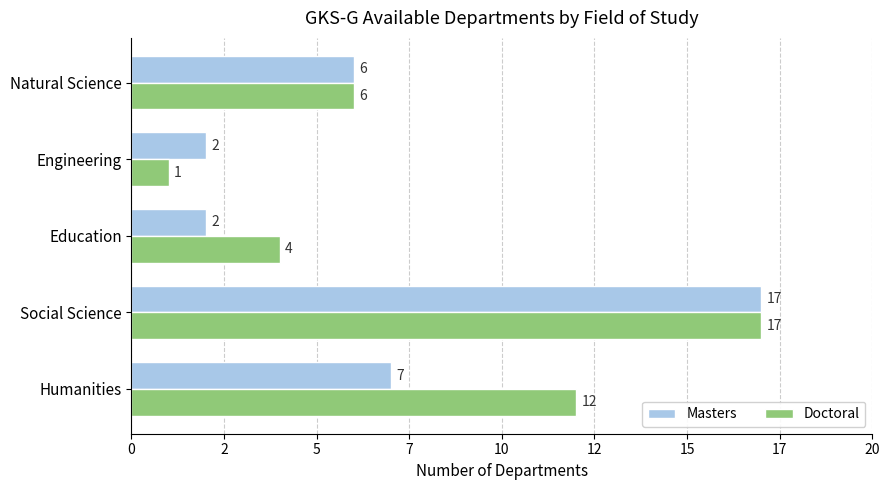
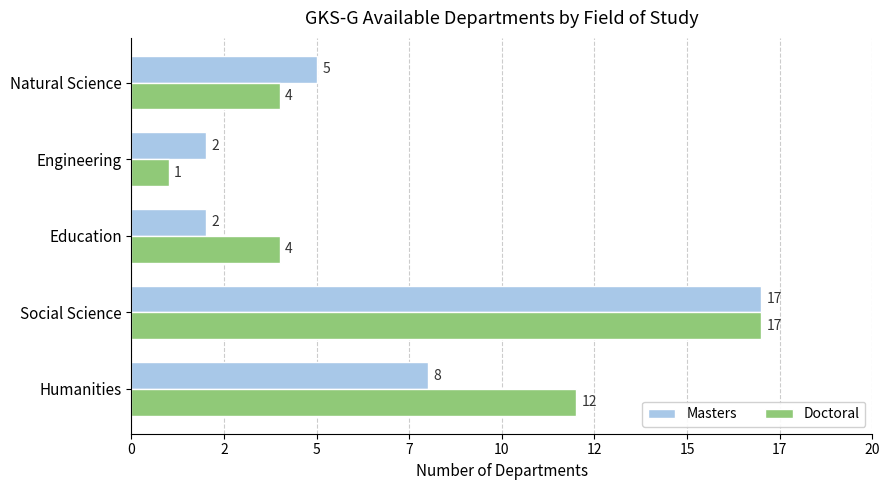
  {
    "Masters": {
-     "Natural Science": 6,
+     "Natural Science": 5,
      "Engineering": 2,
      "Education": 2,
      "Social Science": 17,
-     "Humanities": 7
+     "Humanities": 8
    },
    "Doctoral": {
-     "Natural Science": 6,
+     "Natural Science": 4,
      "Engineering": 1,
      "Education": 4,
      "Social Science": 17,
      "Humanities": 12
    }
  }
